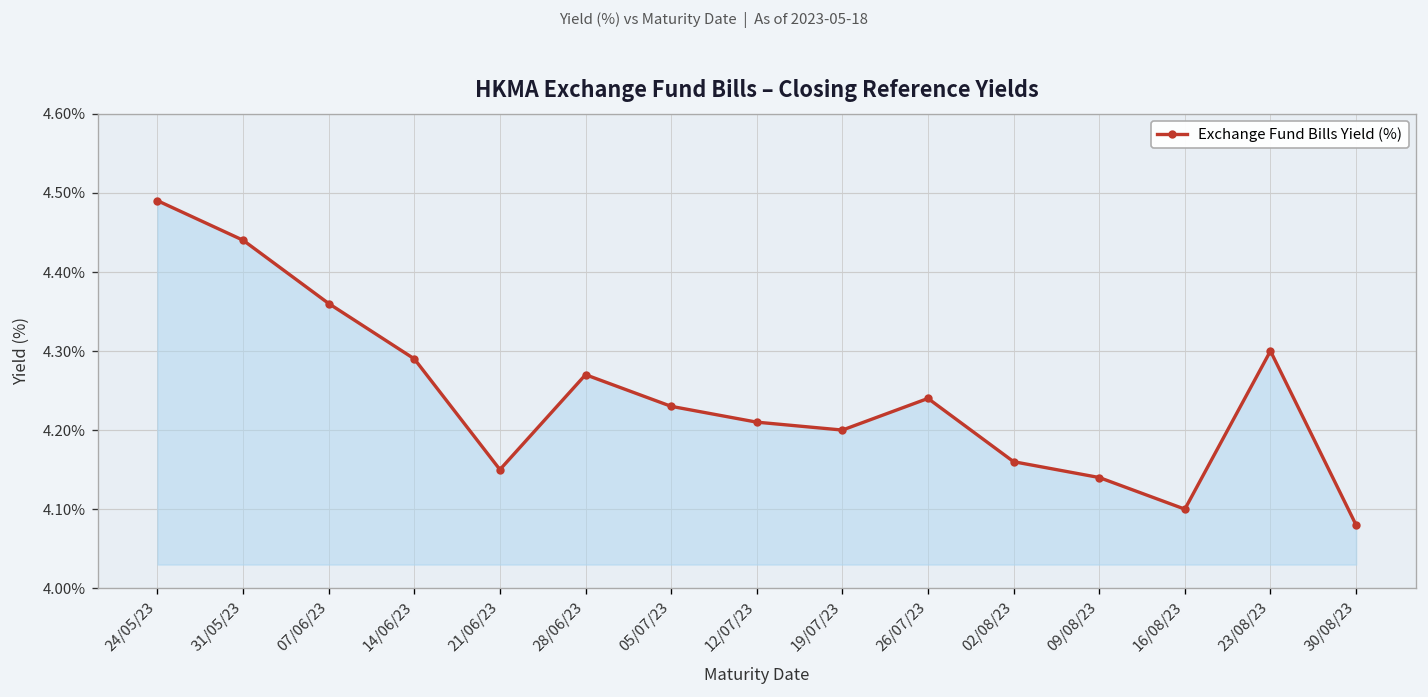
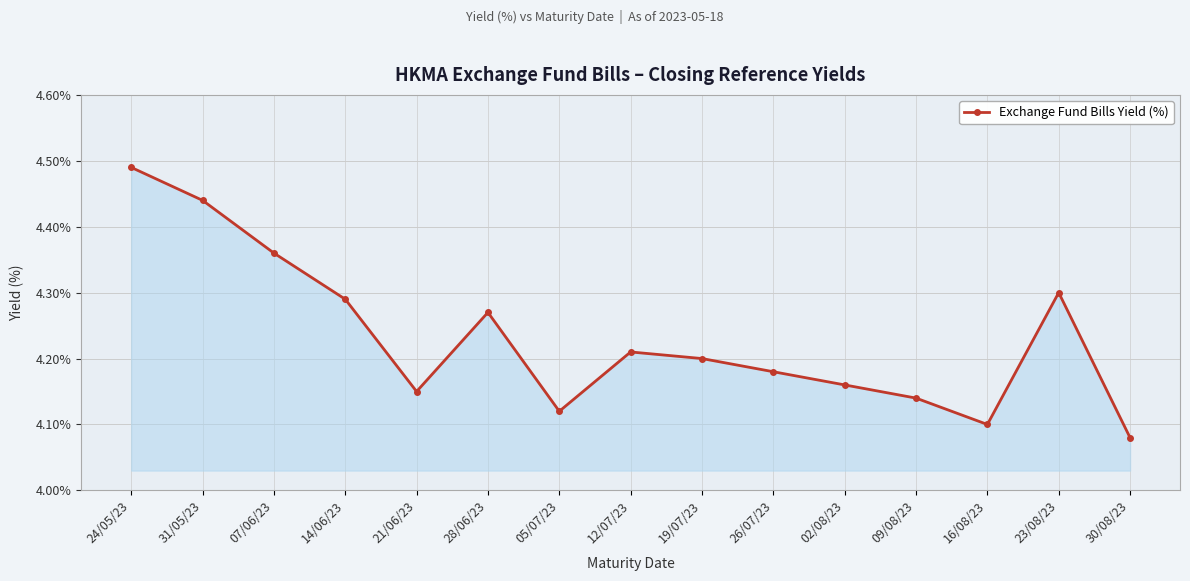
  {
    "24/05/23": "4.49%",
    "31/05/23": "4.44%",
    "07/06/23": "4.36%",
    "14/06/23": "4.29%",
    "21/06/23": "4.15%",
    "28/06/23": "4.27%",
-   "05/07/23": "4.23%",
+   "05/07/23": "4.12%",
    "12/07/23": "4.21%",
    "19/07/23": "4.20%",
-   "26/07/23": "4.24%",
+   "26/07/23": "4.18%",
    "02/08/23": "4.16%",
    "09/08/23": "4.14%",
    "16/08/23": "4.10%",
    "23/08/23": "4.30%",
    "30/08/23": "4.08%"
  }
